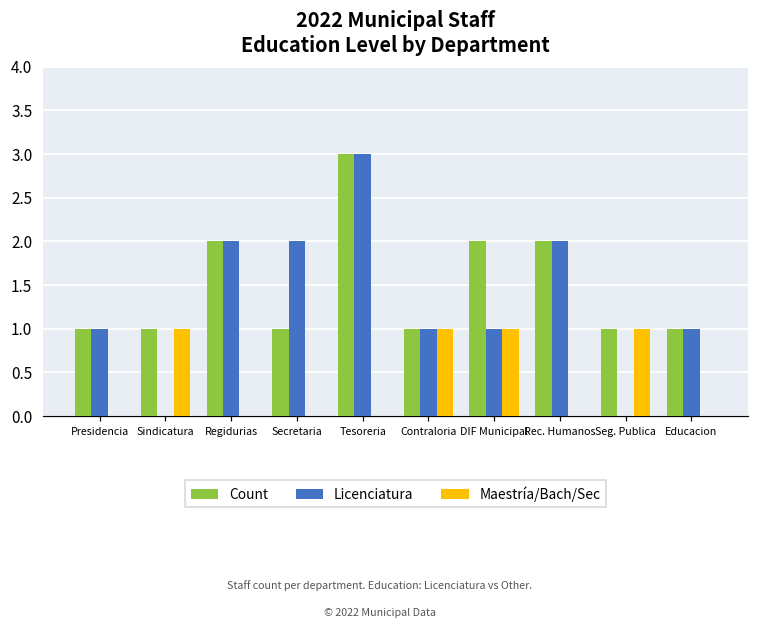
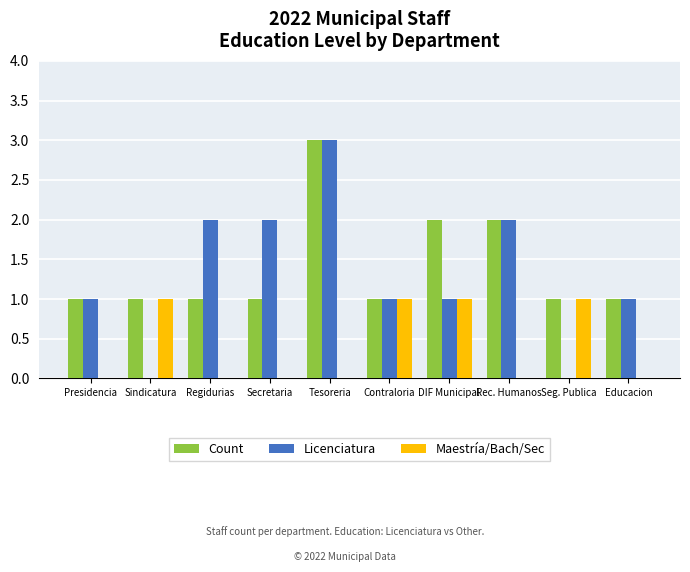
  {
    "Count": {
      "Presidencia": 1,
      "Sindicatura": 1,
-     "Regidurias": 2,
+     "Regidurias": 1,
      "Secretaria": 1,
      "Tesoreria": 3,
      "Contraloria": 1,
      "DIF Municipal": 2,
      "Rec. Humanos": 2,
      "Seg. Publica": 1,
      "Educacion": 1
    },
    "Licenciatura": {
      "Presidencia": 1,
      "Sindicatura": 0,
      "Regidurias": 2,
      "Secretaria": 2,
      "Tesoreria": 3,
      "Contraloria": 1,
      "DIF Municipal": 1,
      "Rec. Humanos": 2,
      "Seg. Publica": 0,
      "Educacion": 1
    },
    "Maestría/Bach/Sec": {
      "Presidencia": 0,
      "Sindicatura": 1,
      "Regidurias": 0,
      "Secretaria": 0,
      "Tesoreria": 0,
      "Contraloria": 1,
      "DIF Municipal": 1,
      "Rec. Humanos": 0,
      "Seg. Publica": 1,
      "Educacion": 0
    }
  }
